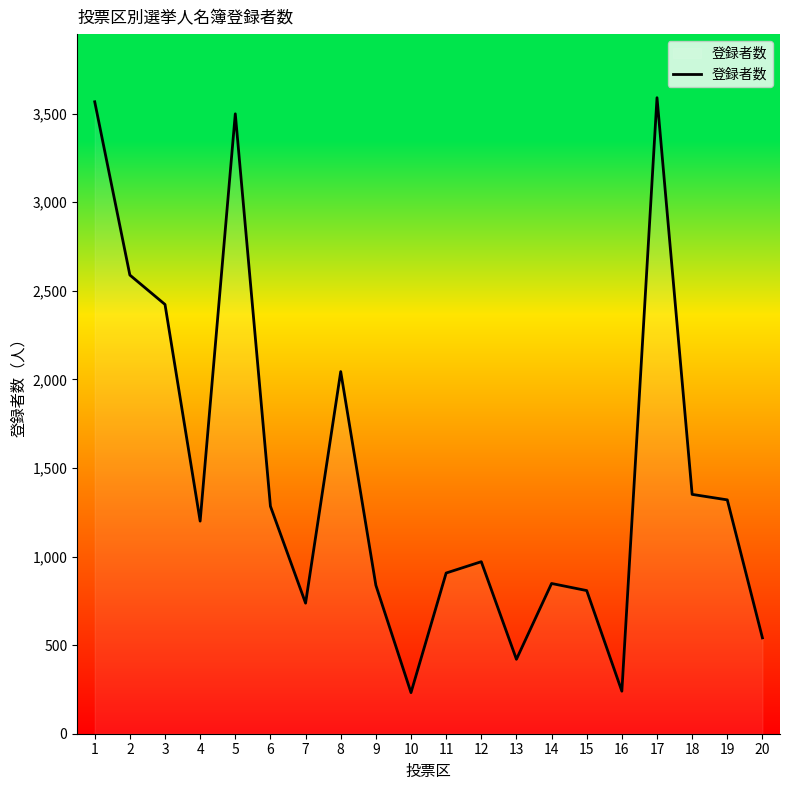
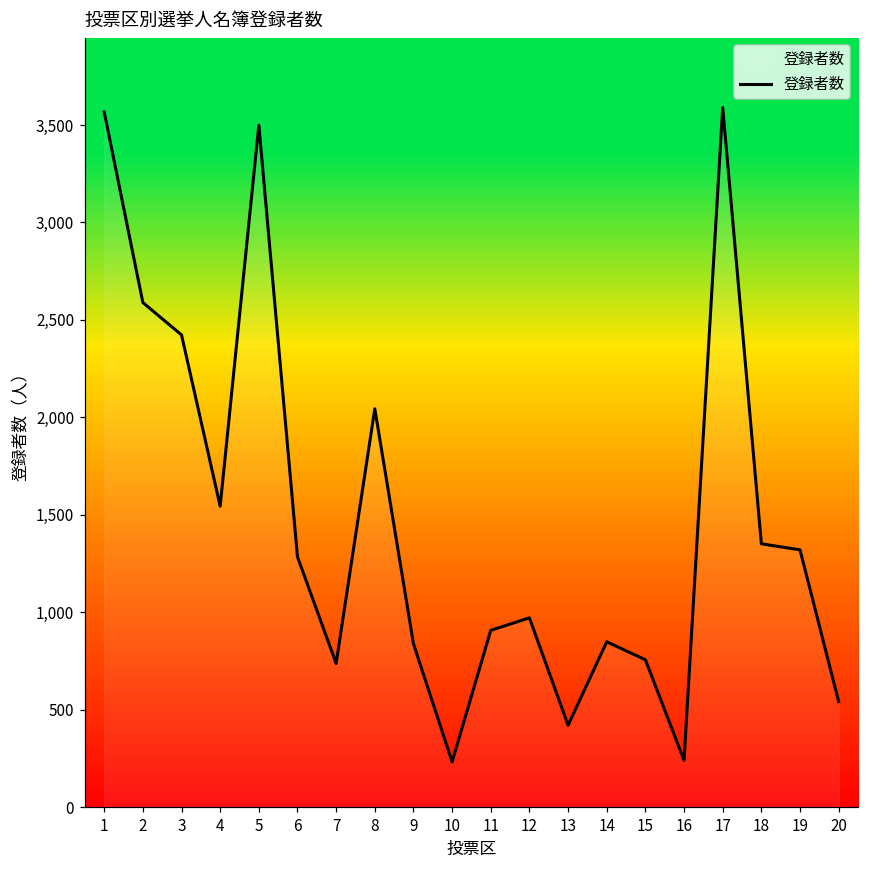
  {
    "1": "3,570",
    "2": "2,590",
    "3": "2,420",
-   "4": "1,200",
+   "4": "1,540",
    "5": "3,500",
    "6": "1,280",
    "7": "740",
    "8": "2,040",
    "9": "840",
    "10": "230",
    "11": "910",
    "12": "970",
    "13": "420",
    "14": "850",
-   "15": "810",
+   "15": "760",
    "16": "240",
    "17": "3,590",
    "18": "1,350",
    "19": "1,320",
    "20": "540"
  }
